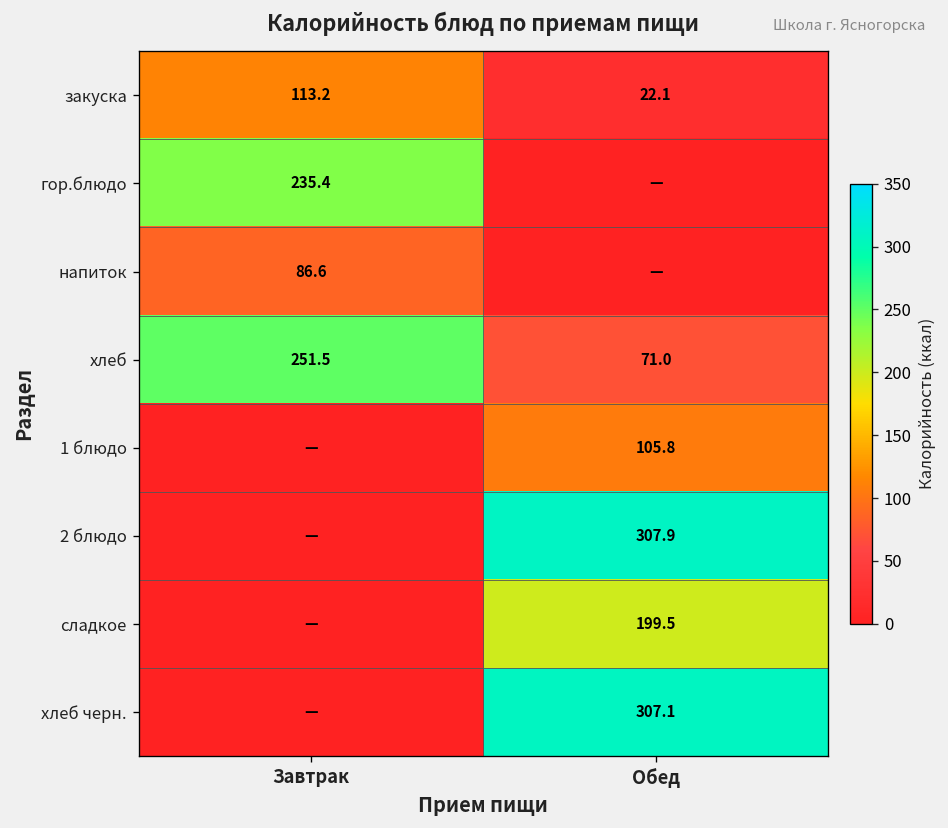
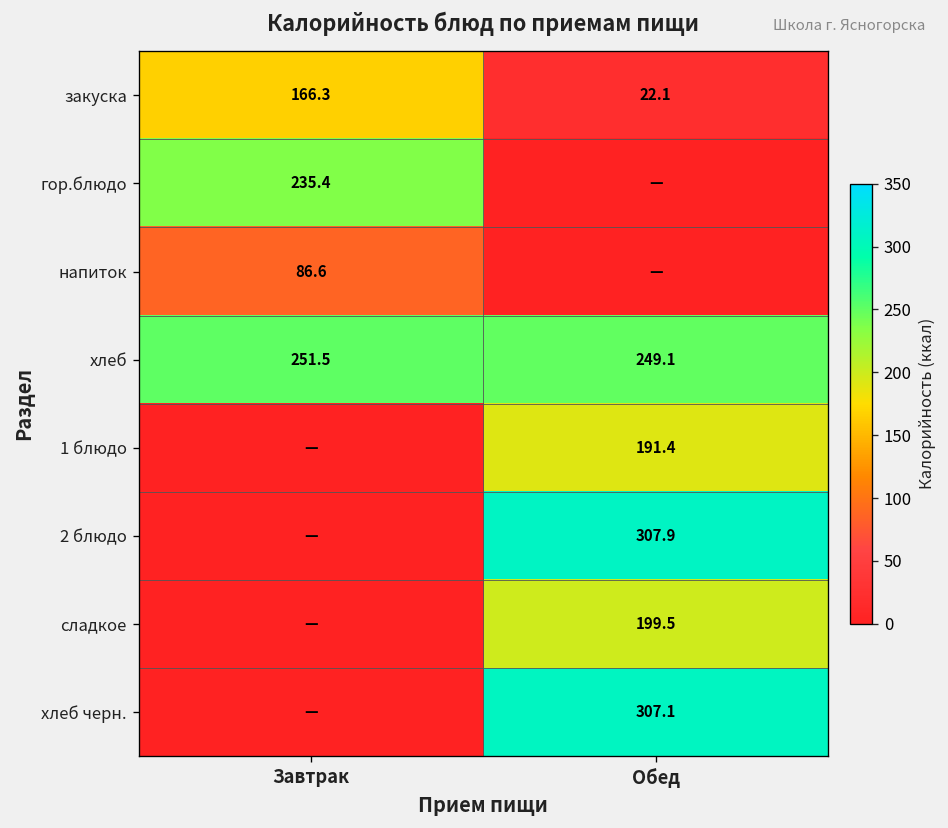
  {
    "закуска": {
-     "Завтрак": 113.2,
+     "Завтрак": 166.3,
      "Обед": 22.1
    },
    "гор.блюдо": {
      "Завтрак": 235.4
    },
    "напиток": {
      "Завтрак": 86.6
    },
    "хлеб": {
      "Завтрак": 251.5,
-     "Обед": 71.0
+     "Обед": 249.1
    },
    "1 блюдо": {
-     "Обед": 105.8
+     "Обед": 191.4
    },
    "2 блюдо": {
      "Обед": 307.9
    },
    "сладкое": {
      "Обед": 199.5
    },
    "хлеб черн.": {
      "Обед": 307.1
    }
  }
